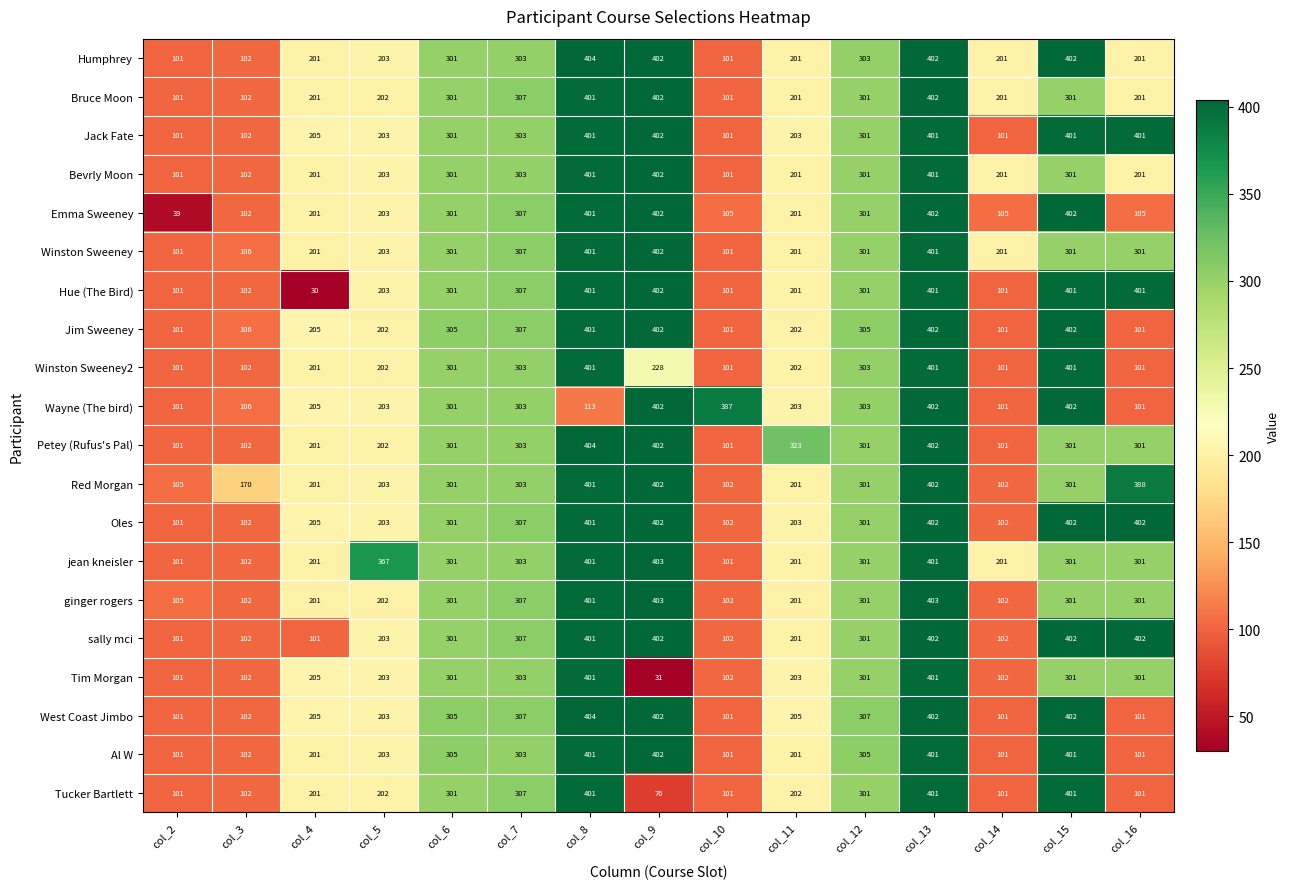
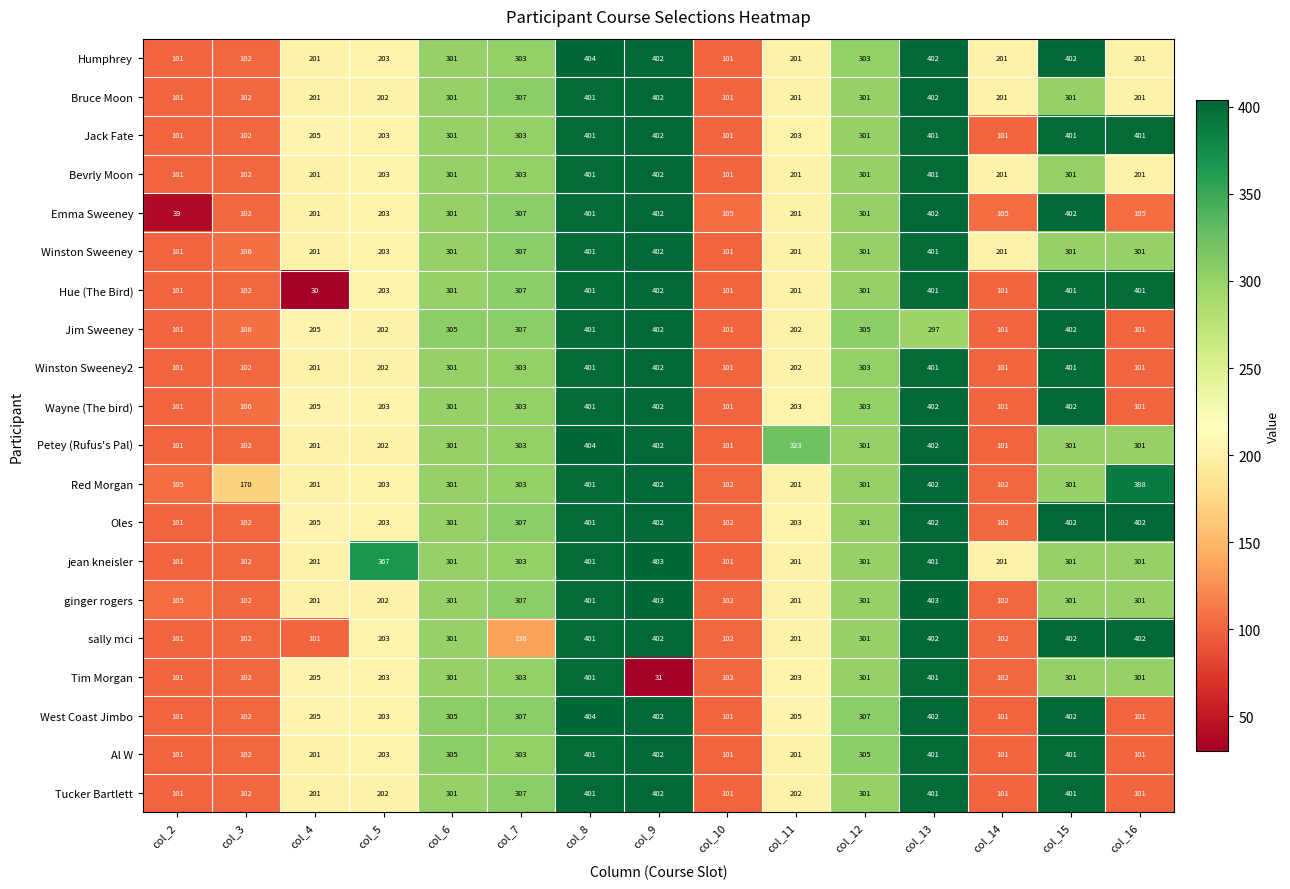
  {
    "Jim Sweeney": {
      "col_2": 101,
      "col_3": 106,
      "col_4": 205,
      "col_5": 202,
      "col_6": 305,
      "col_7": 307,
      "col_8": 401,
      "col_9": 402,
      "col_10": 101,
      "col_11": 202,
      "col_12": 305,
-     "col_13": 402,
+     "col_13": 297,
      "col_14": 101,
      "col_15": 402,
      "col_16": 101
    },
    "Winston Sweeney2": {
      "col_2": 101,
      "col_3": 102,
      "col_4": 201,
      "col_5": 202,
      "col_6": 301,
      "col_7": 303,
      "col_8": 401,
-     "col_9": 228,
+     "col_9": 402,
      "col_10": 101,
      "col_11": 202,
      "col_12": 303,
      "col_13": 401,
      "col_14": 101,
      "col_15": 401,
      "col_16": 101
    },
    "Wayne (The bird)": {
      "col_2": 101,
      "col_3": 106,
      "col_4": 205,
      "col_5": 203,
      "col_6": 301,
      "col_7": 303,
-     "col_8": 113,
+     "col_8": 401,
      "col_9": 402,
-     "col_10": 387,
+     "col_10": 101,
      "col_11": 203,
      "col_12": 303,
      "col_13": 402,
      "col_14": 101,
      "col_15": 402,
      "col_16": 101
    },
    "sally mci": {
      "col_2": 101,
      "col_3": 102,
      "col_4": 101,
      "col_5": 203,
      "col_6": 301,
-     "col_7": 307,
+     "col_7": 136,
      "col_8": 401,
      "col_9": 402,
      "col_10": 102,
      "col_11": 201,
      "col_12": 301,
      "col_13": 402,
      "col_14": 102,
      "col_15": 402,
      "col_16": 402
    },
    "Tucker Bartlett": {
      "col_2": 101,
      "col_3": 102,
      "col_4": 201,
      "col_5": 202,
      "col_6": 301,
      "col_7": 307,
      "col_8": 401,
-     "col_9": 76,
+     "col_9": 402,
      "col_10": 101,
      "col_11": 202,
      "col_12": 301,
      "col_13": 401,
      "col_14": 101,
      "col_15": 401,
      "col_16": 101
    }
  }
